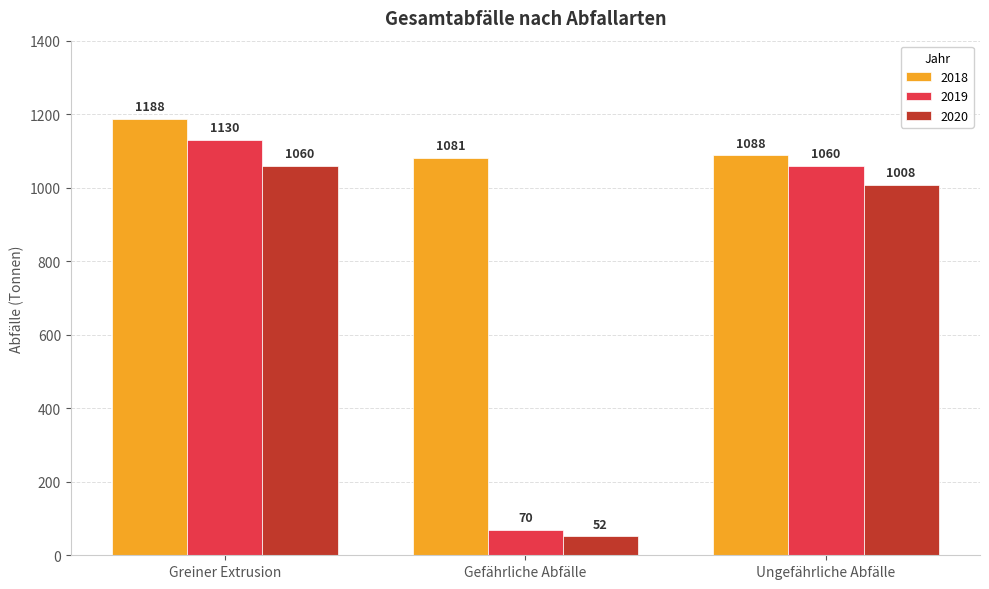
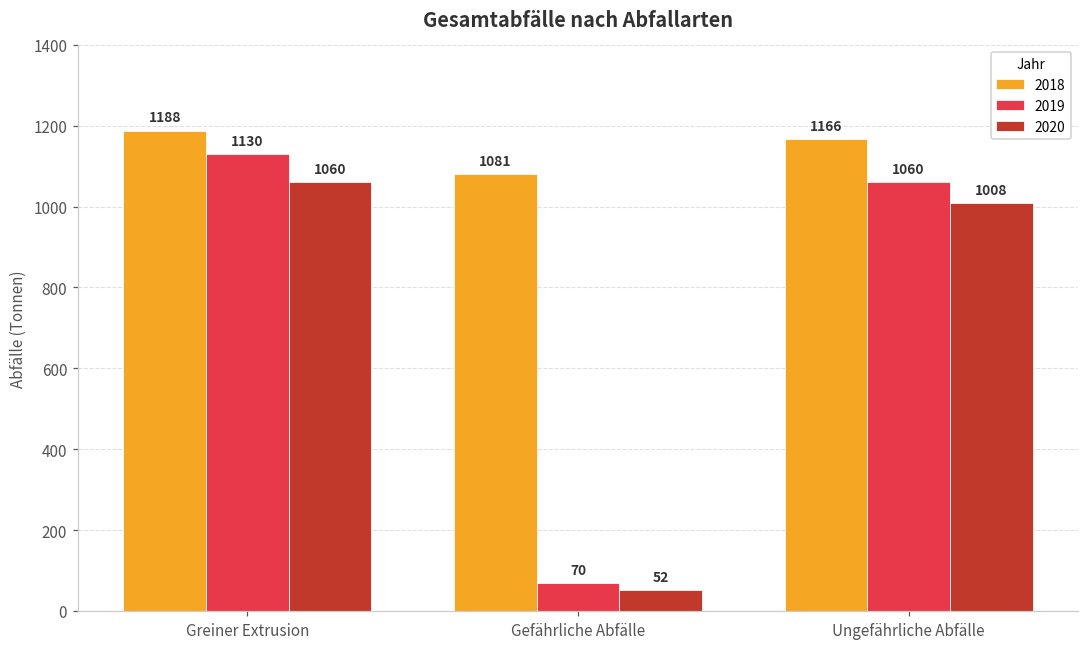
  {
    "2018": {
      "Greiner Extrusion": 1188,
      "Gefährliche Abfälle": 1081,
-     "Ungefährliche Abfälle": 1088
+     "Ungefährliche Abfälle": 1166
    }
  }
